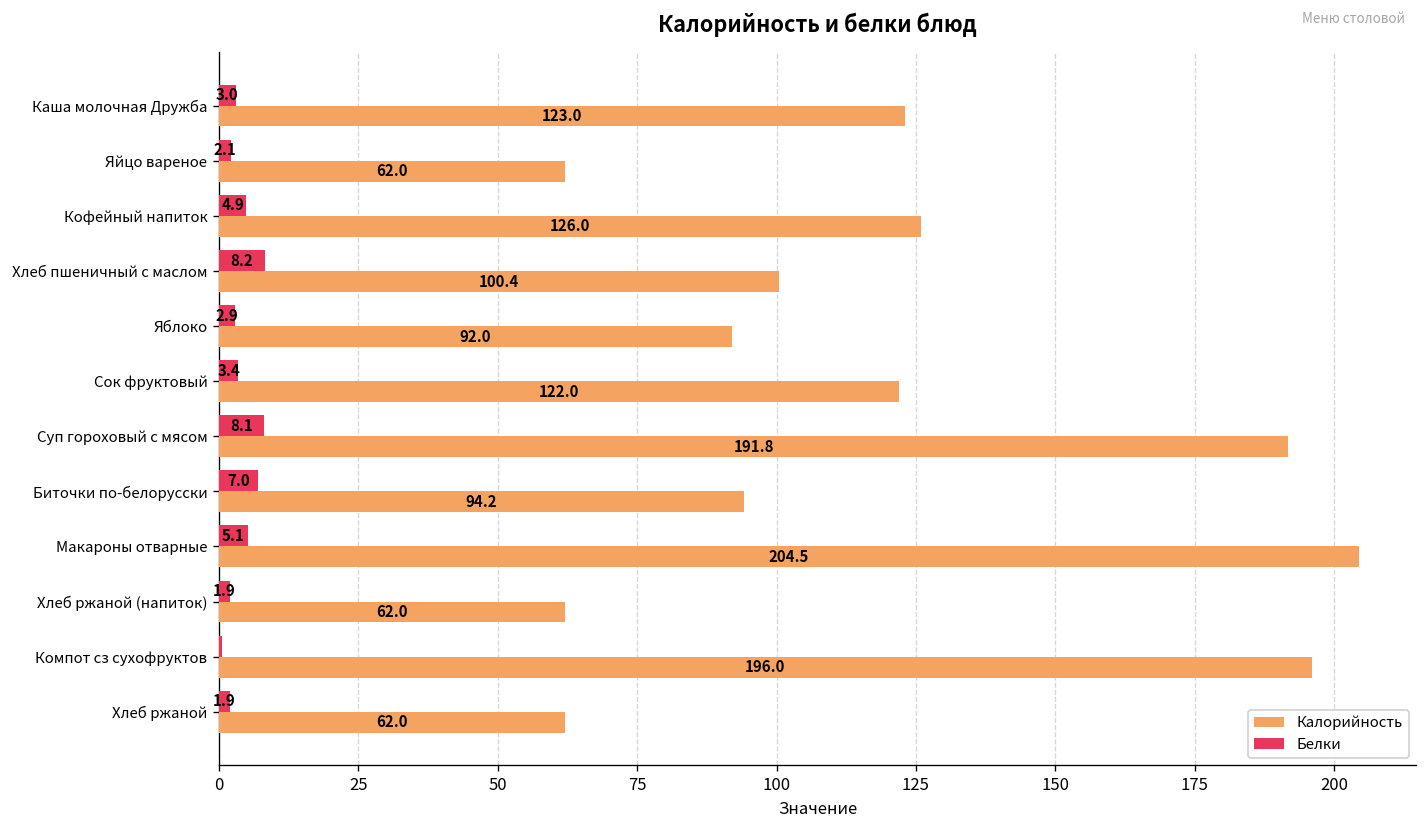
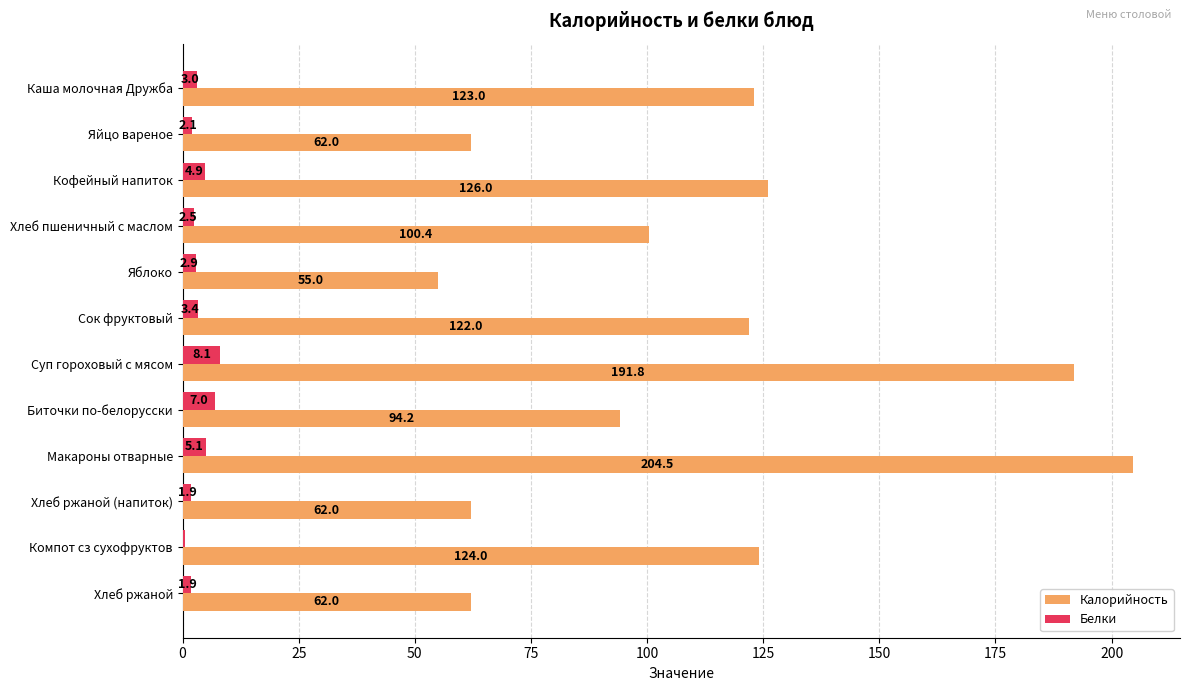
  {
    "Калорийность": {
      "Каша молочная Дружба": 123.0,
      "Яйцо вареное": 62.0,
      "Кофейный напиток": 126.0,
      "Хлеб пшеничный с маслом": 100.4,
-     "Яблоко": 92.0,
+     "Яблоко": 55.0,
      "Сок фруктовый": 122.0,
      "Суп гороховый с мясом": 191.8,
      "Биточки по-белорусски": 94.2,
      "Макароны отварные": 204.5,
      "Хлеб ржаной (напиток)": 62.0,
-     "Компот сз сухофруктов": 196.0,
+     "Компот сз сухофруктов": 124.0,
      "Хлеб ржаной": 62.0
    },
    "Белки": {
      "Каша молочная Дружба": 3.0,
      "Яйцо вареное": 2.1,
      "Кофейный напиток": 4.9,
-     "Хлеб пшеничный с маслом": 8.2,
+     "Хлеб пшеничный с маслом": 2.5,
      "Яблоко": 2.9,
      "Сок фруктовый": 3.4,
      "Суп гороховый с мясом": 8.1,
      "Биточки по-белорусски": 7.0,
      "Макароны отварные": 5.1,
      "Хлеб ржаной (напиток)": 1.9,
      "Хлеб ржаной": 1.9
    }
  }
